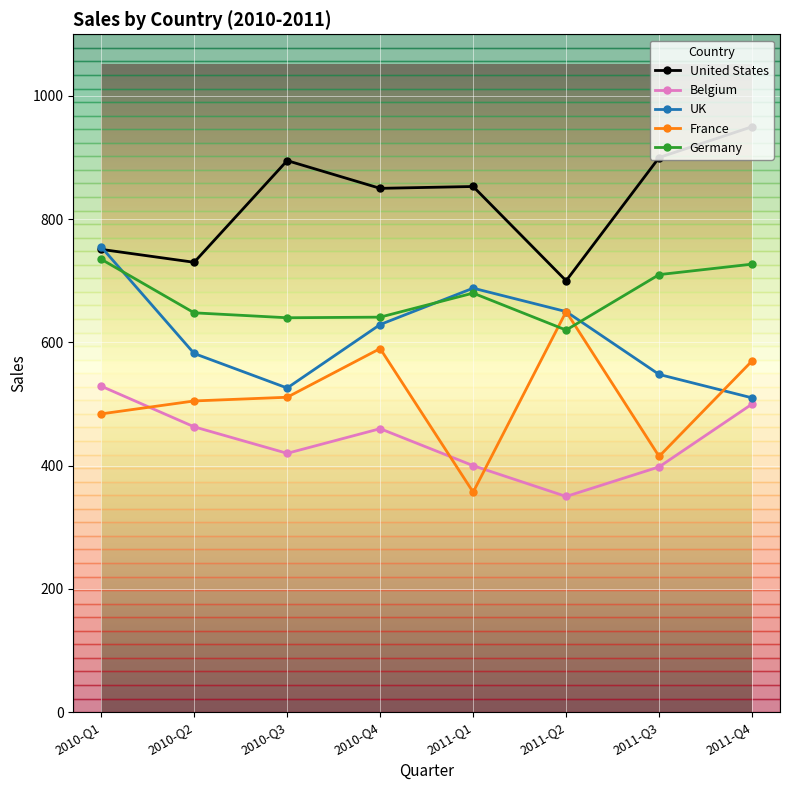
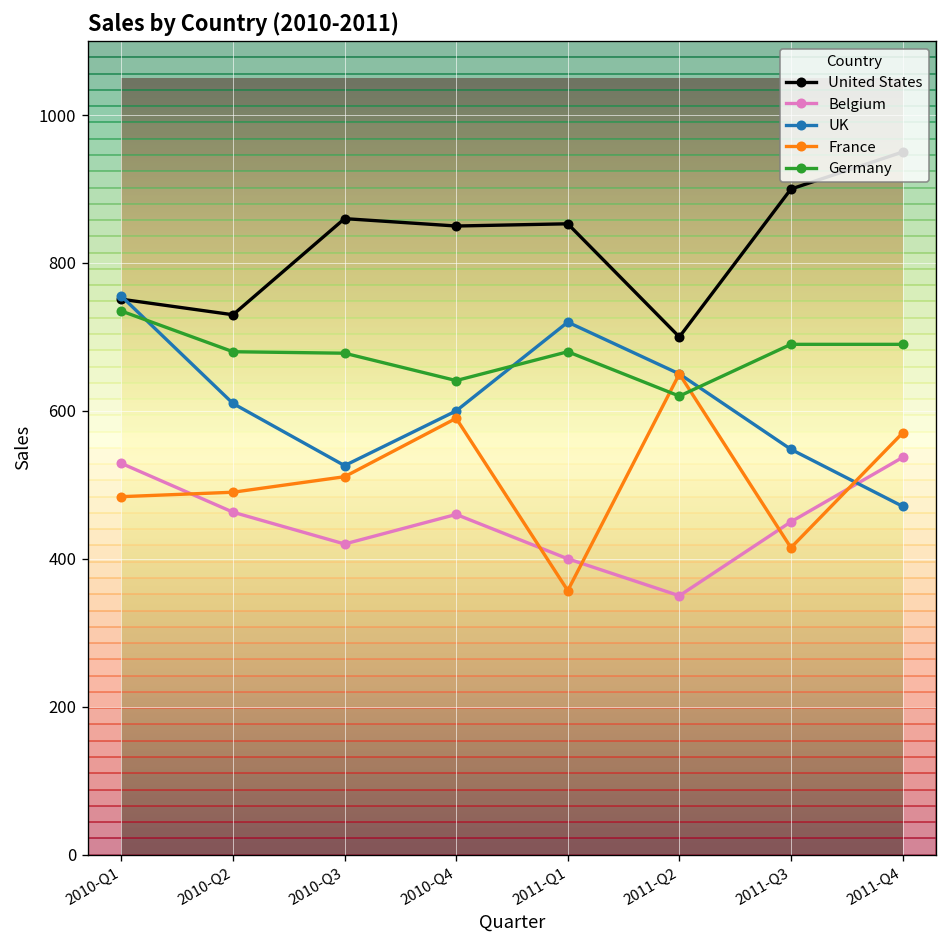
  {
    "United States": {
      "2010-Q2": 730,
-     "2010-Q3": 900,
+     "2010-Q3": 860,
      "2010-Q4": 850,
      "2011-Q1": 850,
      "2011-Q2": 700
    },
    "Belgium": {
      "2010-Q1": 530,
      "2010-Q2": 460,
      "2010-Q3": 420,
      "2010-Q4": 460,
      "2011-Q1": 400,
      "2011-Q2": 350,
-     "2011-Q3": 400,
-     "2011-Q4": 500
+     "2011-Q3": 450,
+     "2011-Q4": 540
    },
    "UK": {
-     "2010-Q2": 580,
+     "2010-Q2": 610,
      "2010-Q3": 530,
-     "2010-Q4": 630,
-     "2011-Q1": 690,
+     "2010-Q4": 600,
+     "2011-Q1": 720,
      "2011-Q3": 550,
-     "2011-Q4": 510
+     "2011-Q4": 470
    },
    "France": {
      "2010-Q1": 480,
-     "2010-Q2": 510,
+     "2010-Q2": 490,
      "2010-Q3": 510,
      "2010-Q4": 590,
      "2011-Q1": 360,
      "2011-Q3": 420,
      "2011-Q4": 570
    },
    "Germany": {
      "2010-Q1": 740,
-     "2010-Q2": 650,
-     "2010-Q3": 640,
+     "2010-Q2": 680,
+     "2010-Q3": 680,
      "2010-Q4": 640,
      "2011-Q1": 680,
      "2011-Q2": 620,
-     "2011-Q3": 710,
-     "2011-Q4": 730
+     "2011-Q3": 690,
+     "2011-Q4": 690
    }
  }
